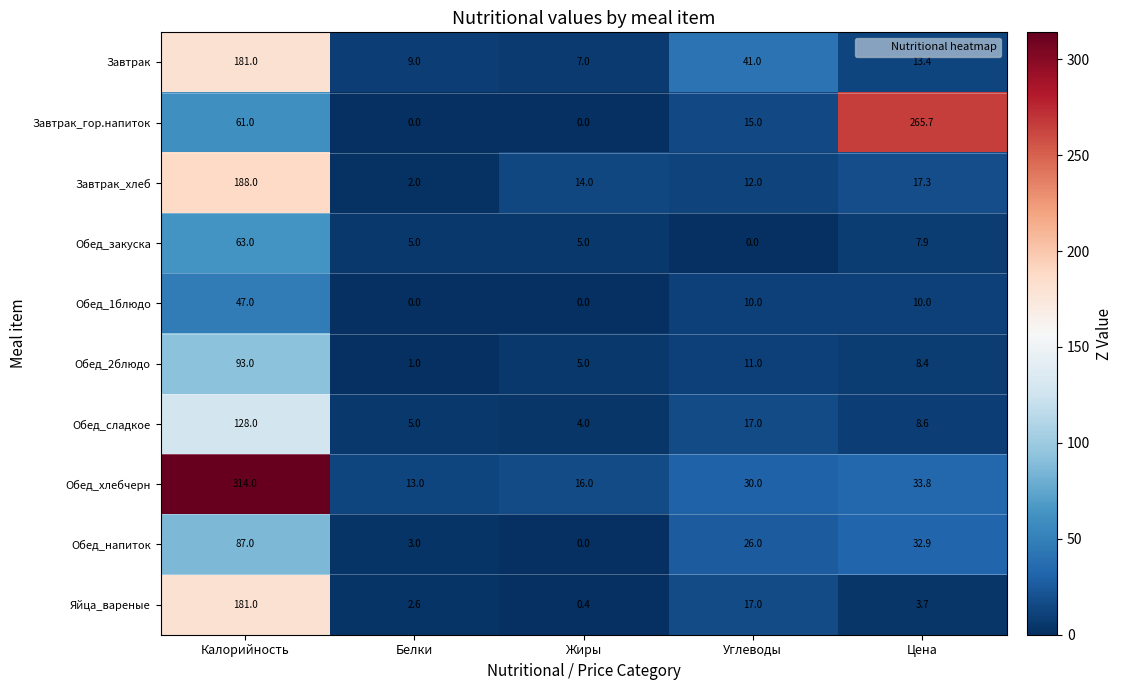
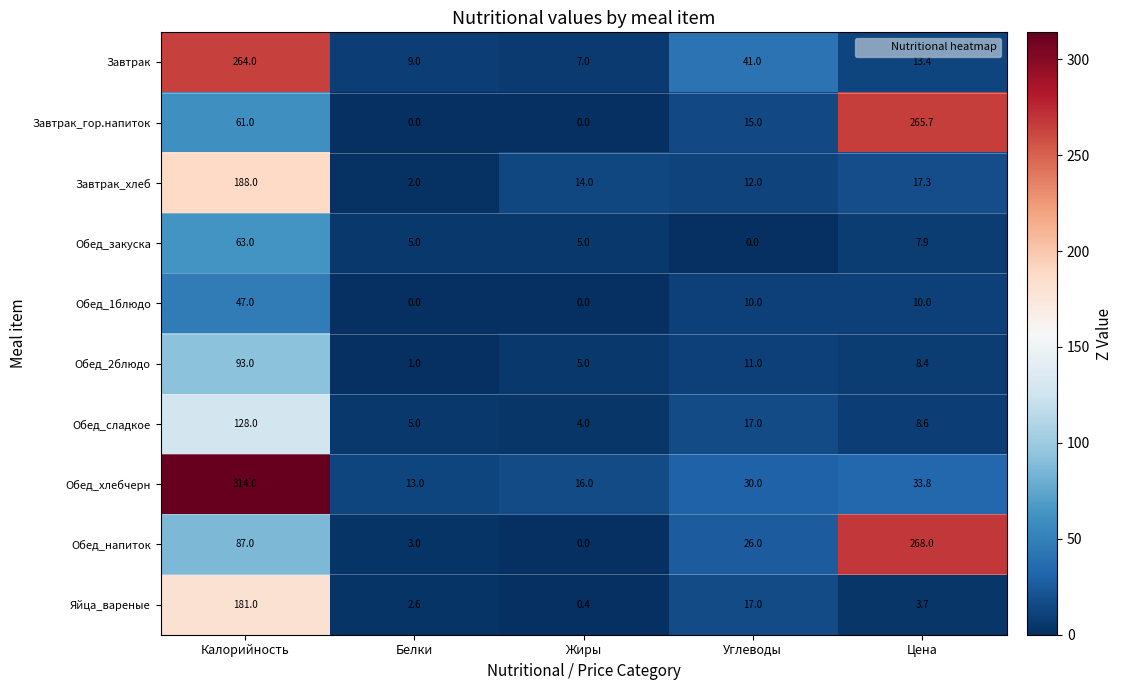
  {
    "Завтрак": {
-     "Калорийность": 181.0,
+     "Калорийность": 264.0,
      "Белки": 9.0,
      "Жиры": 7.0,
      "Углеводы": 41.0,
      "Цена": 13.4
    },
    "Завтрак_гор.напиток": {
      "Калорийность": 61.0,
      "Белки": 0.0,
      "Жиры": 0.0,
      "Углеводы": 15.0,
      "Цена": 265.7
    },
    "Завтрак_хлеб": {
      "Калорийность": 188.0,
      "Белки": 2.0,
      "Жиры": 14.0,
      "Углеводы": 12.0,
      "Цена": 17.3
    },
    "Обед_закуска": {
      "Калорийность": 63.0,
      "Белки": 5.0,
      "Жиры": 5.0,
      "Углеводы": 0.0,
      "Цена": 7.9
    },
    "Обед_1блюдо": {
      "Калорийность": 47.0,
      "Белки": 0.0,
      "Жиры": 0.0,
      "Углеводы": 10.0,
      "Цена": 10.0
    },
    "Обед_2блюдо": {
      "Калорийность": 93.0,
      "Белки": 1.0,
      "Жиры": 5.0,
      "Углеводы": 11.0,
      "Цена": 8.4
    },
    "Обед_сладкое": {
      "Калорийность": 128.0,
      "Белки": 5.0,
      "Жиры": 4.0,
      "Углеводы": 17.0,
      "Цена": 8.6
    },
    "Обед_хлебчерн": {
      "Калорийность": 314.0,
      "Белки": 13.0,
      "Жиры": 16.0,
      "Углеводы": 30.0,
      "Цена": 33.8
    },
    "Обед_напиток": {
      "Калорийность": 87.0,
      "Белки": 3.0,
      "Жиры": 0.0,
      "Углеводы": 26.0,
-     "Цена": 32.9
+     "Цена": 268.0
    },
    "Яйца_вареные": {
      "Калорийность": 181.0,
      "Белки": 2.6,
      "Жиры": 0.4,
      "Углеводы": 17.0,
      "Цена": 3.7
    }
  }
